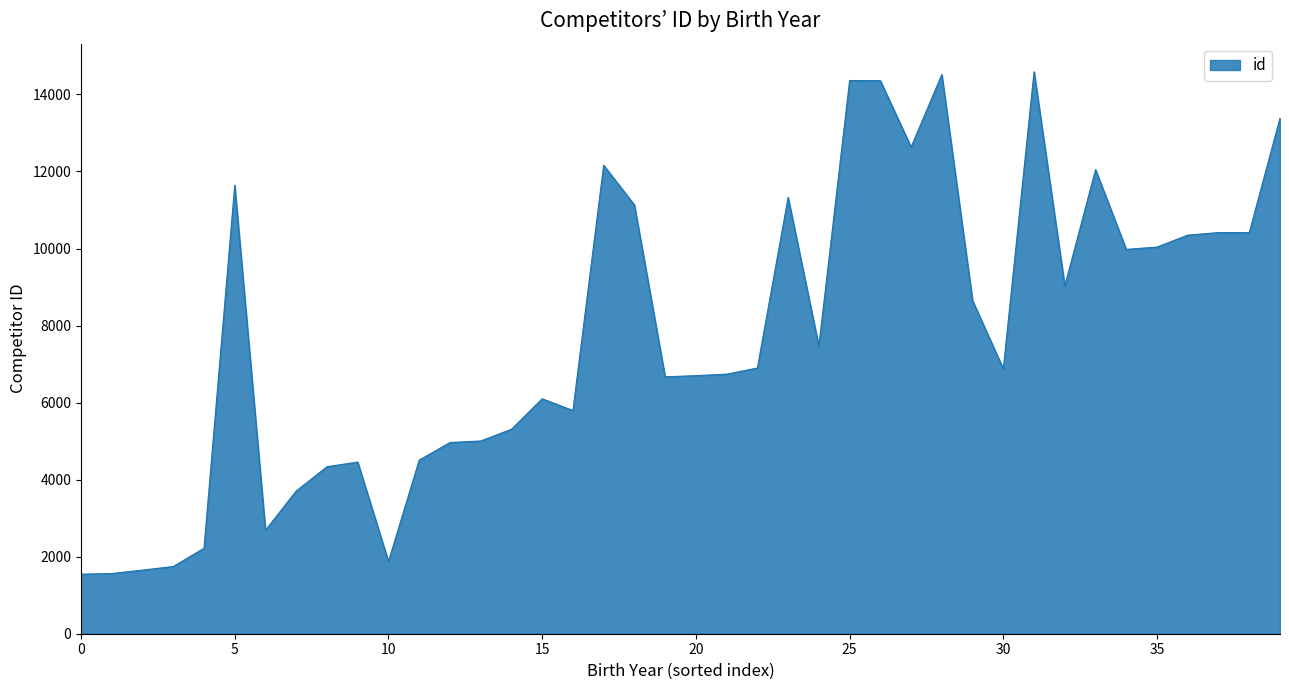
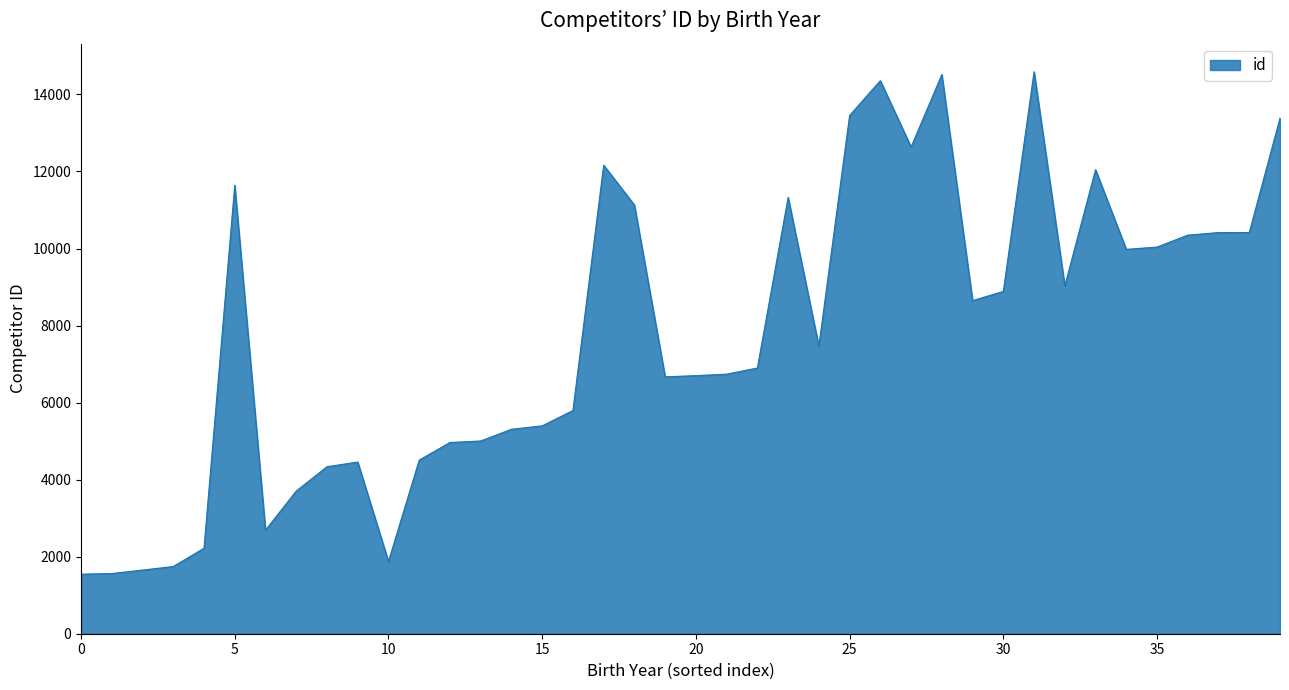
  {
    "0": 1500,
    "5": 11600,
    "10": 1900,
-   "15": 6100,
+   "15": 5400,
    "20": 6700,
-   "25": 14400,
-   "30": 6900,
+   "25": 13500,
+   "30": 8900,
    "35": 10000
  }
